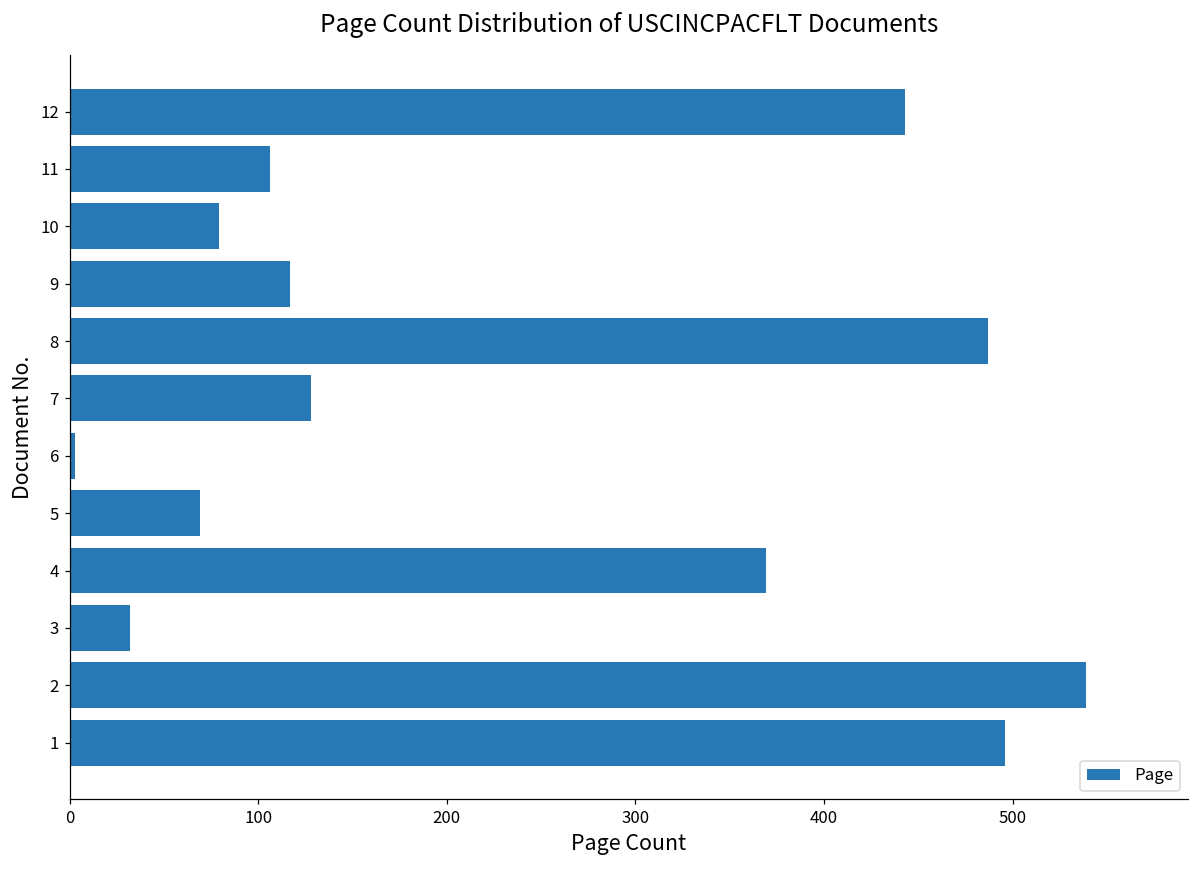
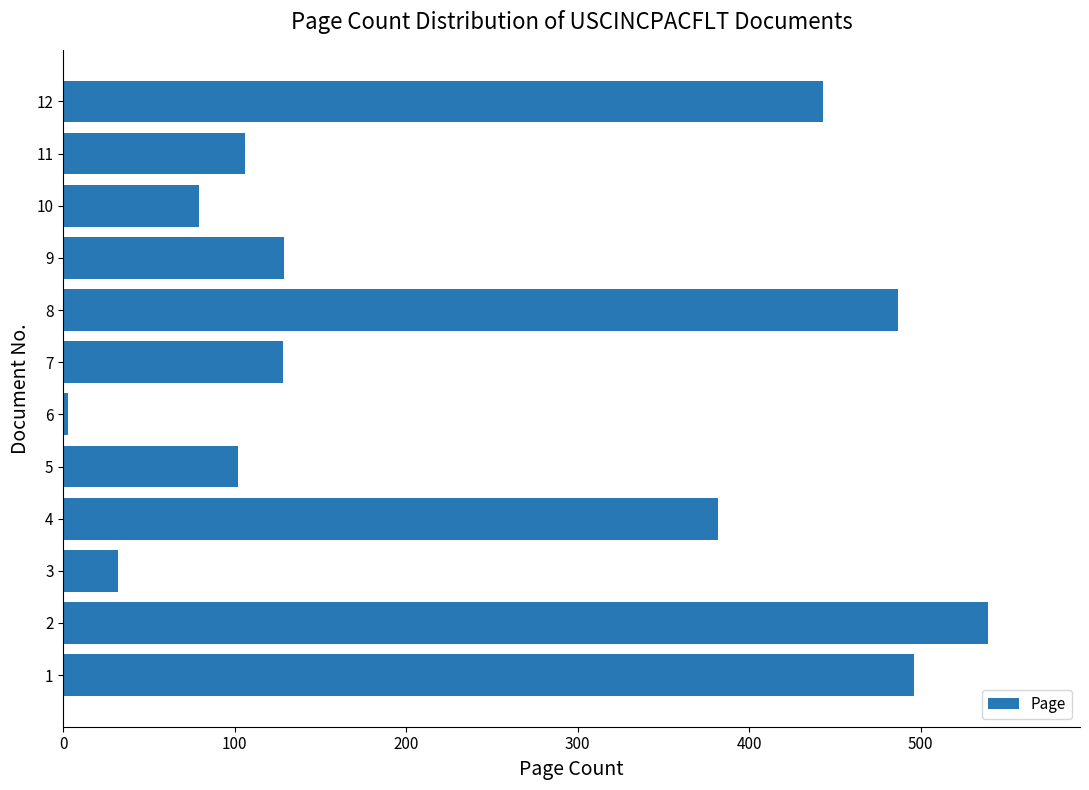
  {
    "12": 443,
    "11": 106,
    "10": 79,
-   "9": 117,
+   "9": 129,
    "8": 487,
    "7": 128,
    "6": 3,
-   "5": 69,
-   "4": 369,
+   "5": 102,
+   "4": 382,
    "3": 32,
    "2": 539,
    "1": 496
  }
